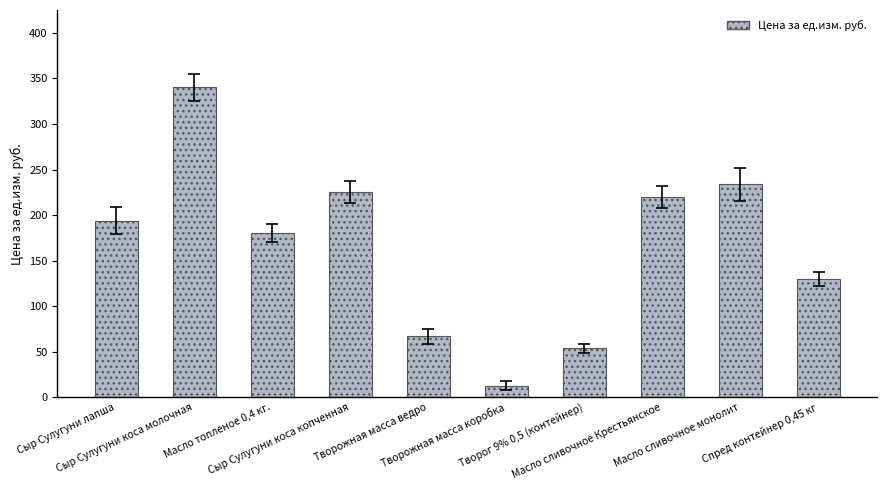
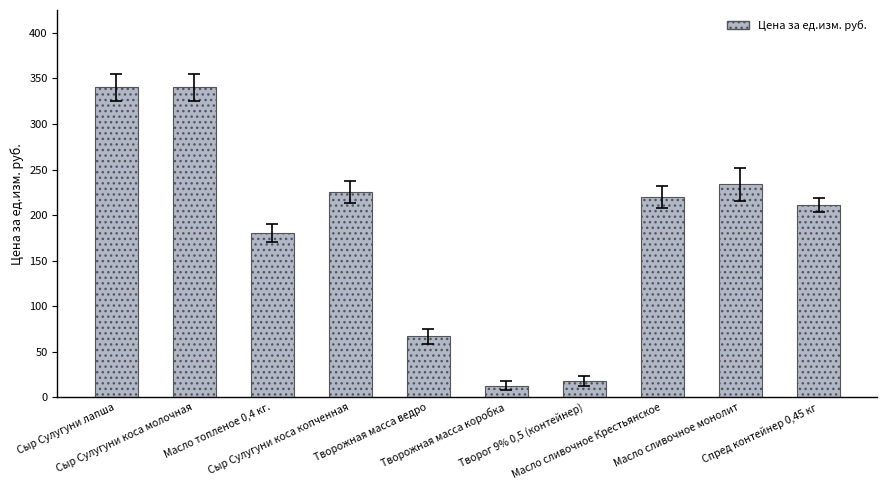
  {
    "Цена за ед.изм. руб.": {
-     "Сыр Сулугуни лапша": 190,
+     "Сыр Сулугуни лапша": 340,
      "Сыр Сулугуни коса молочная": 340,
      "Масло топленое 0,4 кг.": 180,
      "Сыр Сулугуни коса копченная": 230,
      "Творожная масса ведро": 70,
      "Творожная масса коробка": 10,
-     "Творог 9% 0,5 (контейнер)": 50,
+     "Творог 9% 0,5 (контейнер)": 20,
      "Масло сливочное Крестьянское": 220,
      "Масло сливочное монолит": 230,
-     "Спред контейнер 0,45 кг": 130
+     "Спред контейнер 0,45 кг": 210
    }
  }
